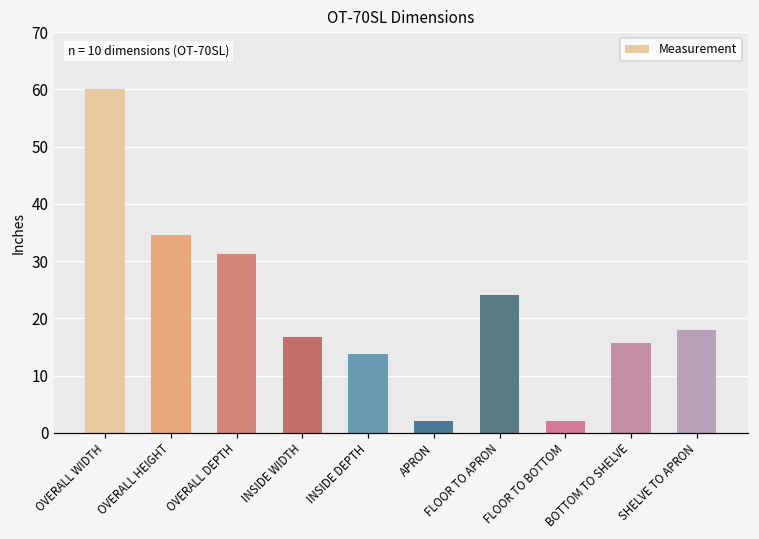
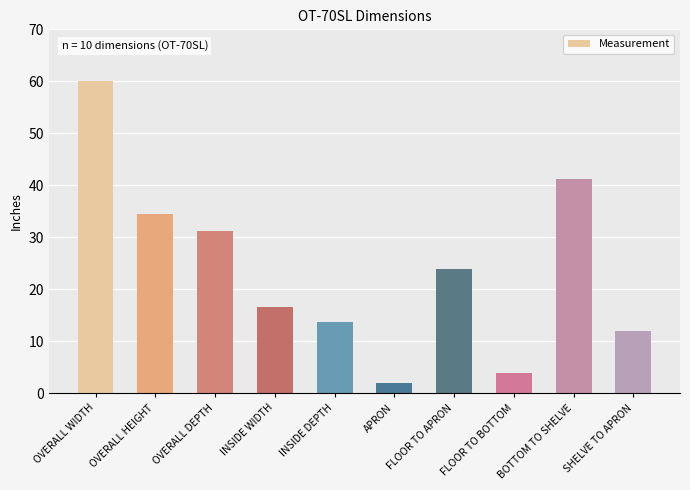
  {
    "OVERALL WIDTH": 60,
    "OVERALL HEIGHT": 35,
    "OVERALL DEPTH": 31,
    "INSIDE WIDTH": 17,
    "INSIDE DEPTH": 14,
    "APRON": 2,
    "FLOOR TO APRON": 24,
-   "FLOOR TO BOTTOM": 2,
-   "BOTTOM TO SHELVE": 16,
-   "SHELVE TO APRON": 18
+   "FLOOR TO BOTTOM": 4,
+   "BOTTOM TO SHELVE": 41,
+   "SHELVE TO APRON": 12
  }
